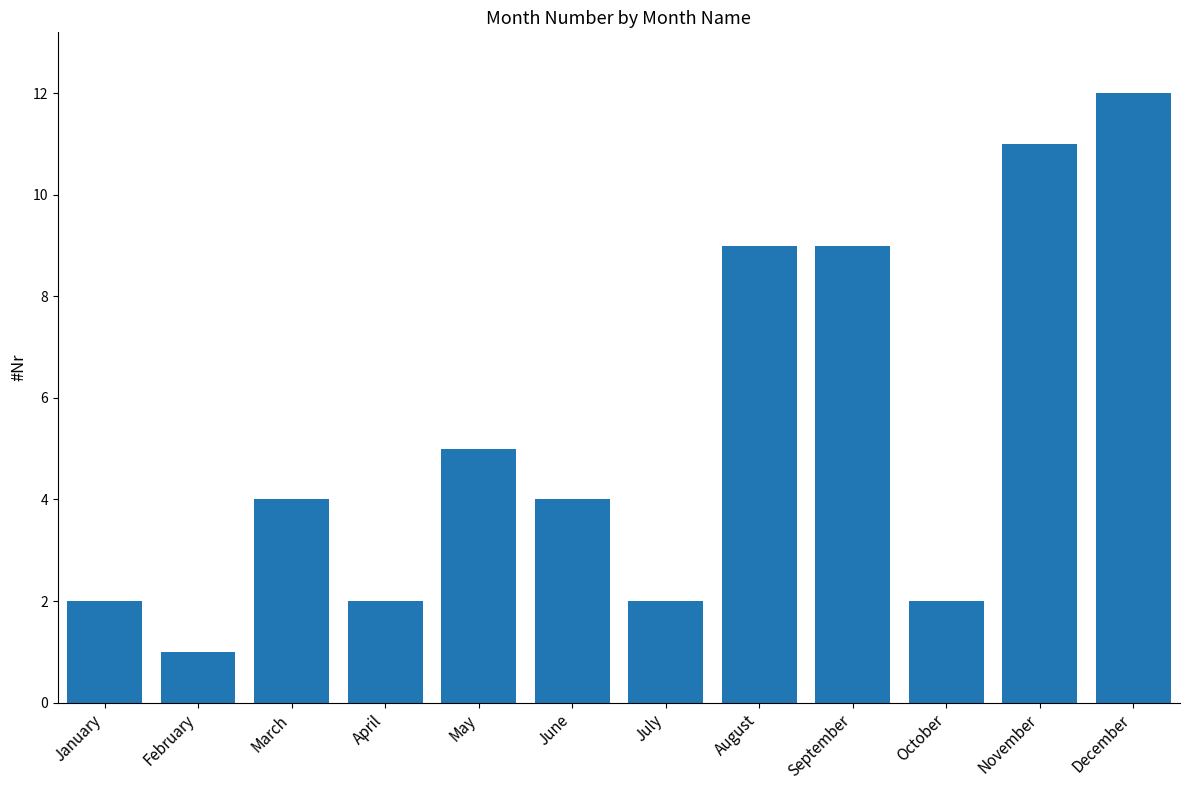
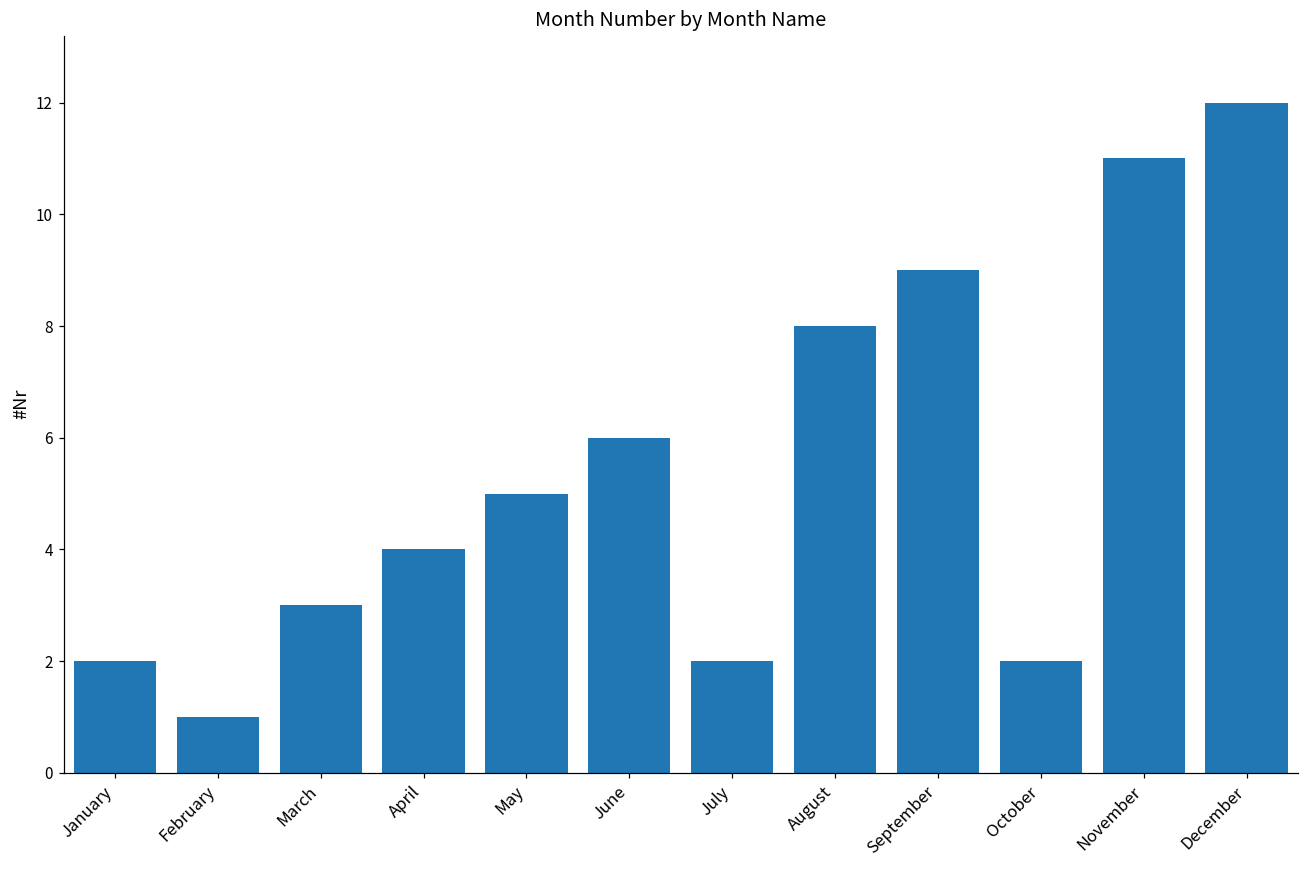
  {
    "January": 2,
    "February": 1,
-   "March": 4,
-   "April": 2,
+   "March": 3,
+   "April": 4,
    "May": 5,
-   "June": 4,
+   "June": 6,
    "July": 2,
-   "August": 9,
+   "August": 8,
    "September": 9,
    "October": 2,
    "November": 11,
    "December": 12
  }
